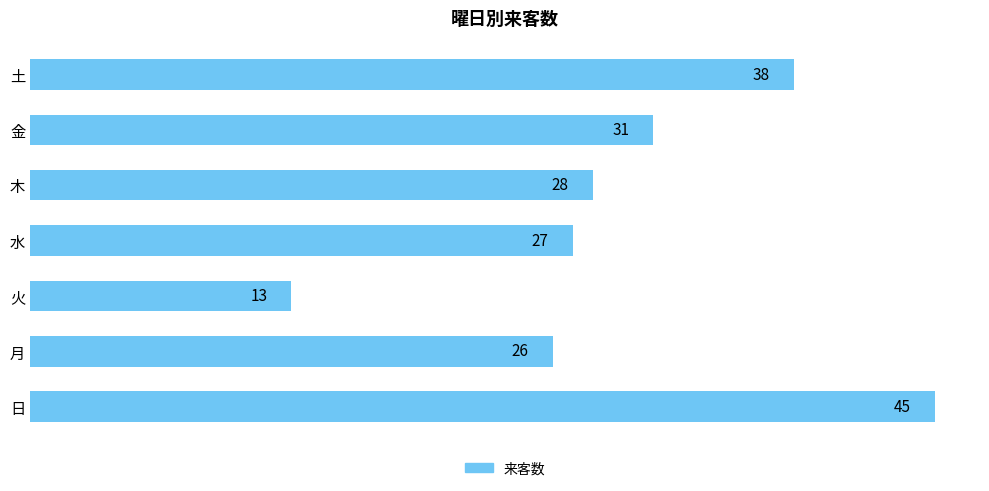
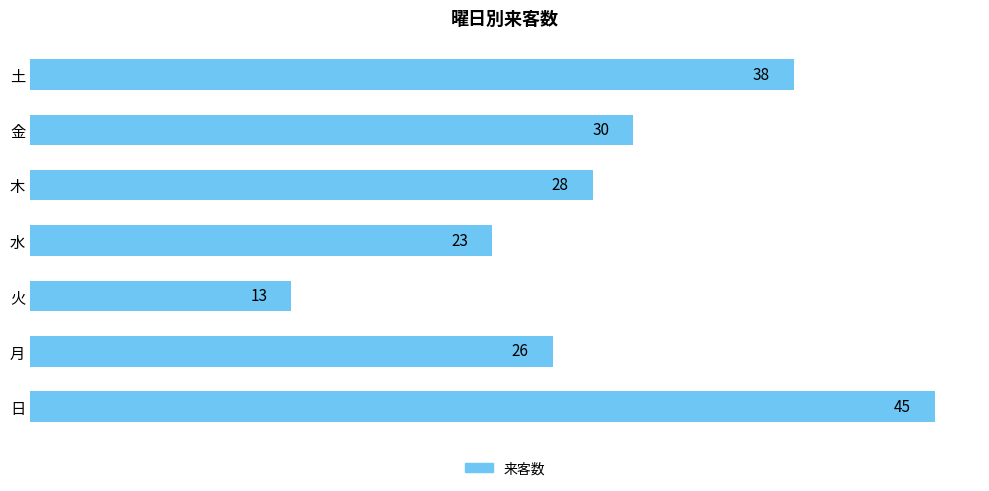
  {
    "土": 38,
-   "金": 31,
+   "金": 30,
    "木": 28,
-   "水": 27,
+   "水": 23,
    "火": 13,
    "月": 26,
    "日": 45
  }
